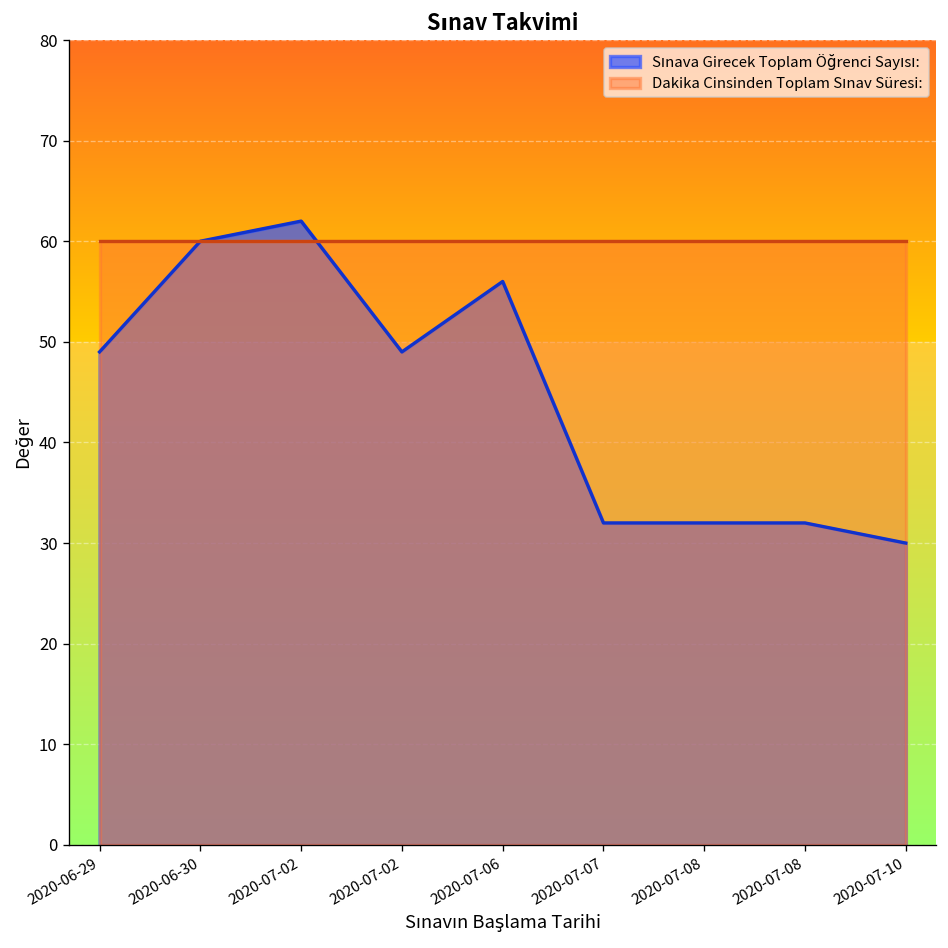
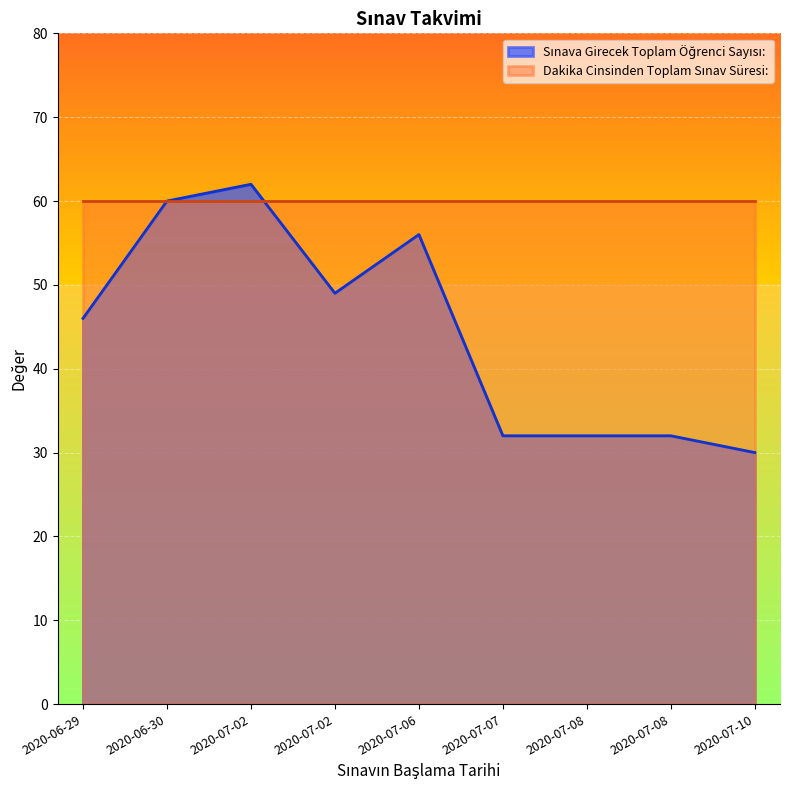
  {
    "Sınava Girecek Toplam Öğrenci Sayısı:": {
-     "2020-06-29": 49,
+     "2020-06-29": 46,
      "2020-07-06": 56,
      "2020-07-07": 32,
      "2020-07-10": 30
    },
    "Dakika Cinsinden Toplam Sınav Süresi:": {
      "2020-06-29": 60,
      "2020-07-06": 60,
      "2020-07-07": 60,
      "2020-07-10": 60
    }
  }
